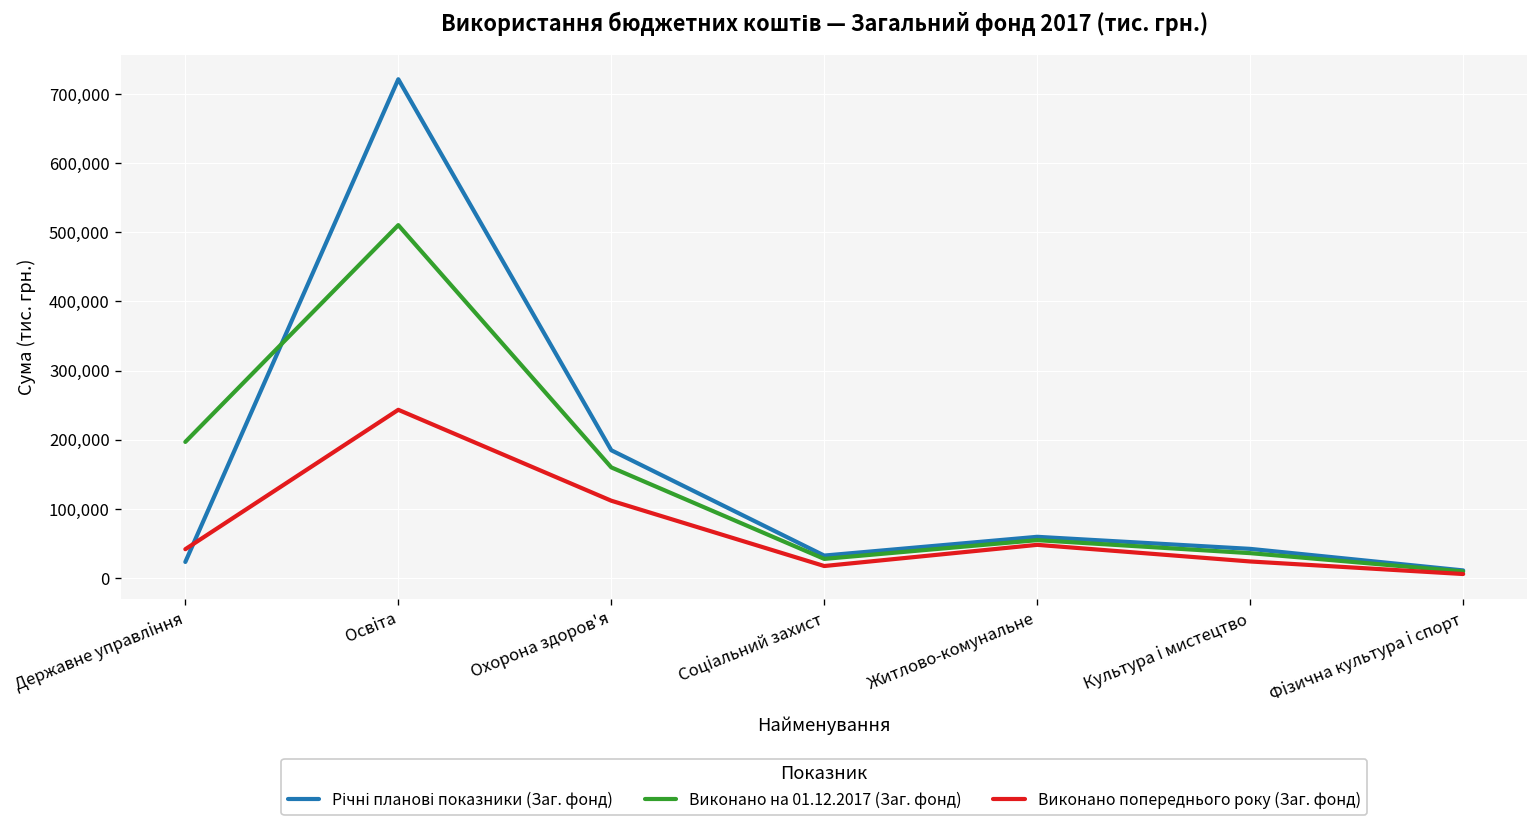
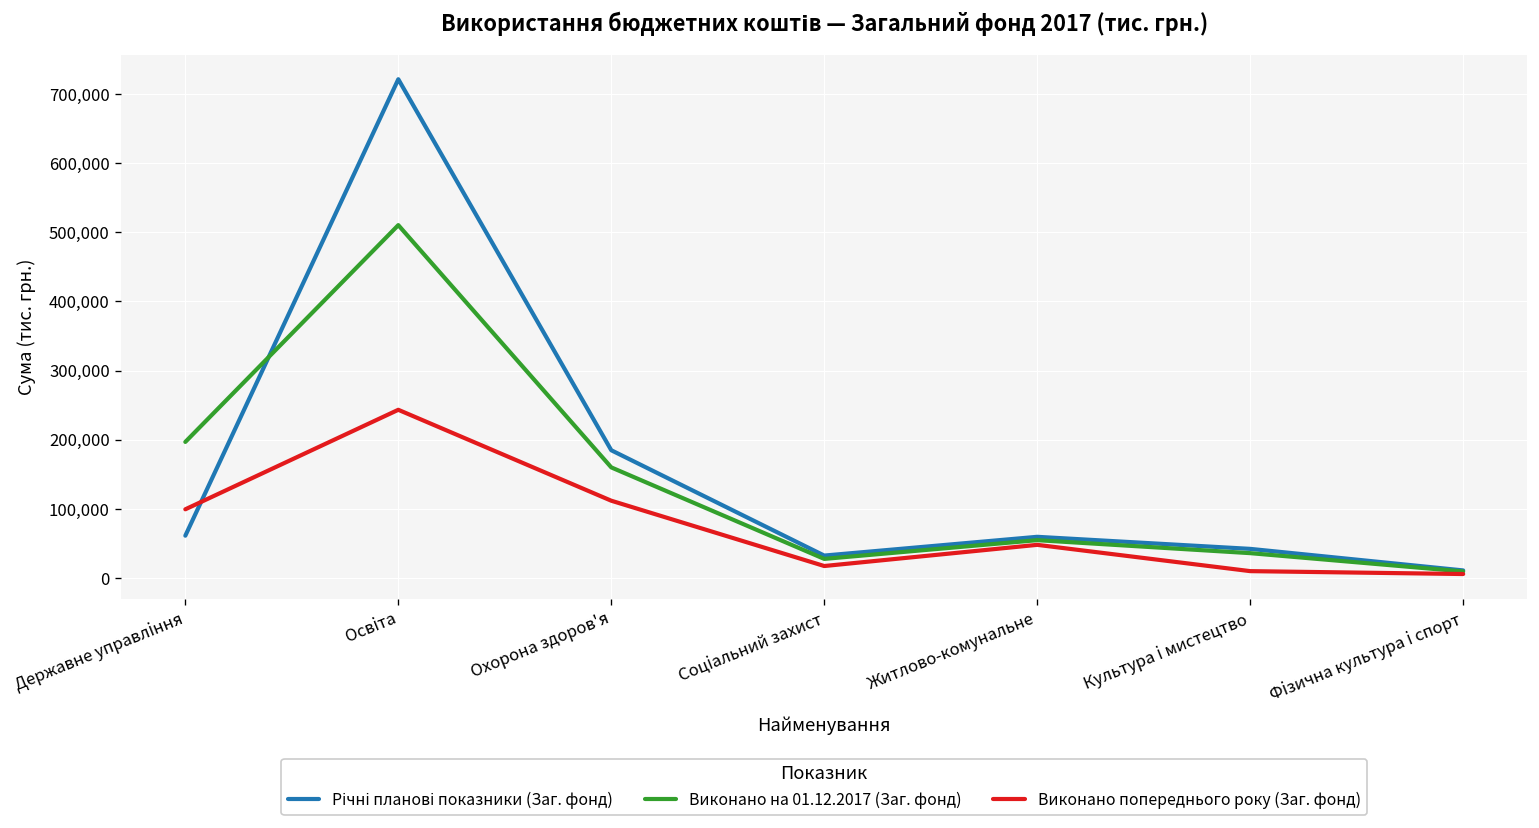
  {
    "Річні планові показники (Заг. фонд)": {
-     "Державне управління": "20,000",
+     "Державне управління": "60,000",
      "Освіта": "720,000",
      "Охорона здоров'я": "180,000",
      "Соціальний захист": "30,000",
      "Житлово-комунальне": "60,000",
      "Культура і мистецтво": "40,000"
    },
    "Виконано на 01.12.2017 (Заг. фонд)": {
      "Державне управління": "200,000",
      "Освіта": "510,000",
      "Охорона здоров'я": "160,000",
      "Соціальний захист": "30,000",
      "Житлово-комунальне": "50,000",
      "Культура і мистецтво": "40,000"
    },
    "Виконано попереднього року (Заг. фонд)": {
-     "Державне управління": "40,000",
+     "Державне управління": "100,000",
      "Освіта": "240,000",
      "Охорона здоров'я": "110,000",
      "Соціальний захист": "20,000",
      "Житлово-комунальне": "50,000",
-     "Культура і мистецтво": "20,000"
+     "Культура і мистецтво": "10,000"
    }
  }
